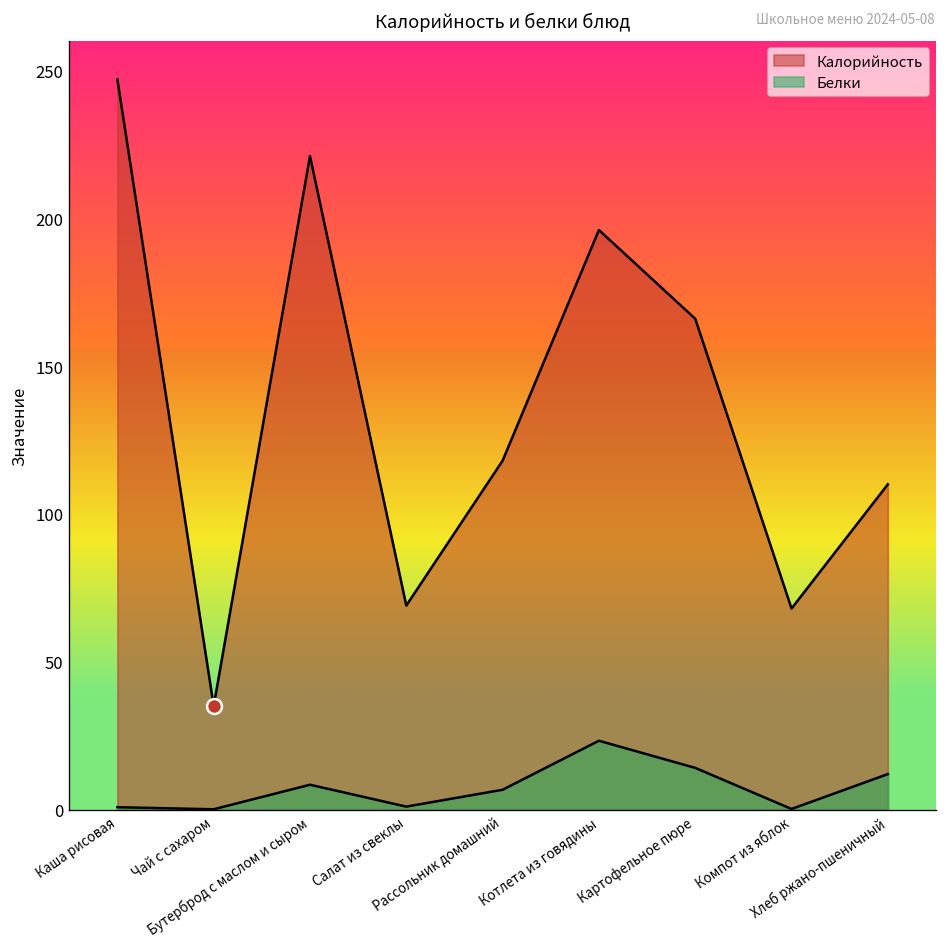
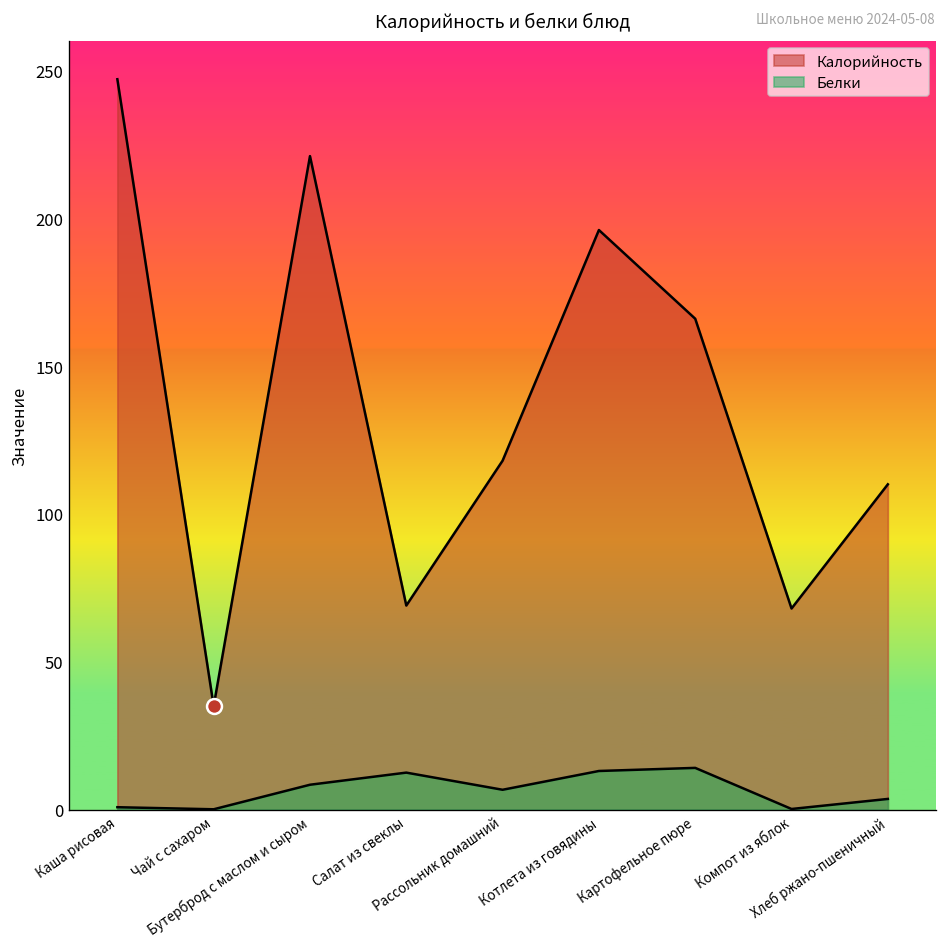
  {
    "Белки": {
      "Каша рисовая": 1,
      "Чай с сахаром": 0,
      "Бутерброд с маслом и сыром": 8,
-     "Салат из свеклы": 1,
+     "Салат из свеклы": 13,
      "Рассольник домашний": 7,
-     "Котлета из говядины": 23,
+     "Котлета из говядины": 13,
      "Картофельное пюре": 14,
      "Компот из яблок": 0,
-     "Хлеб ржано-пшеничный": 12
+     "Хлеб ржано-пшеничный": 4
    }
  }
